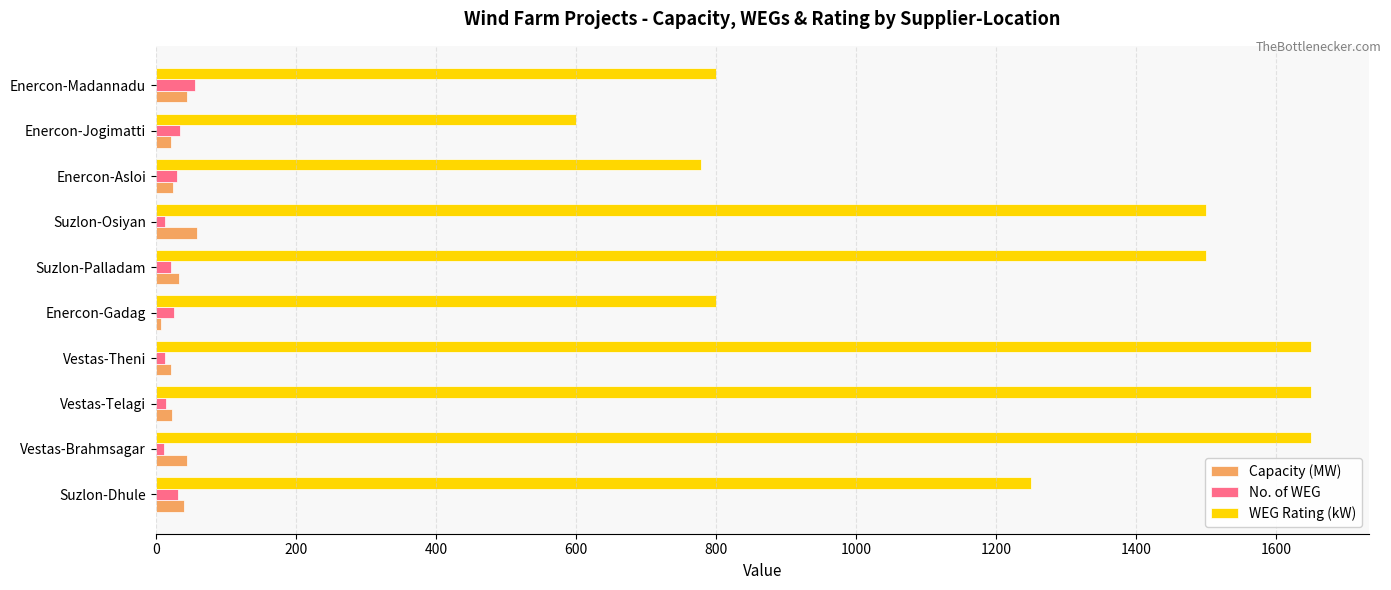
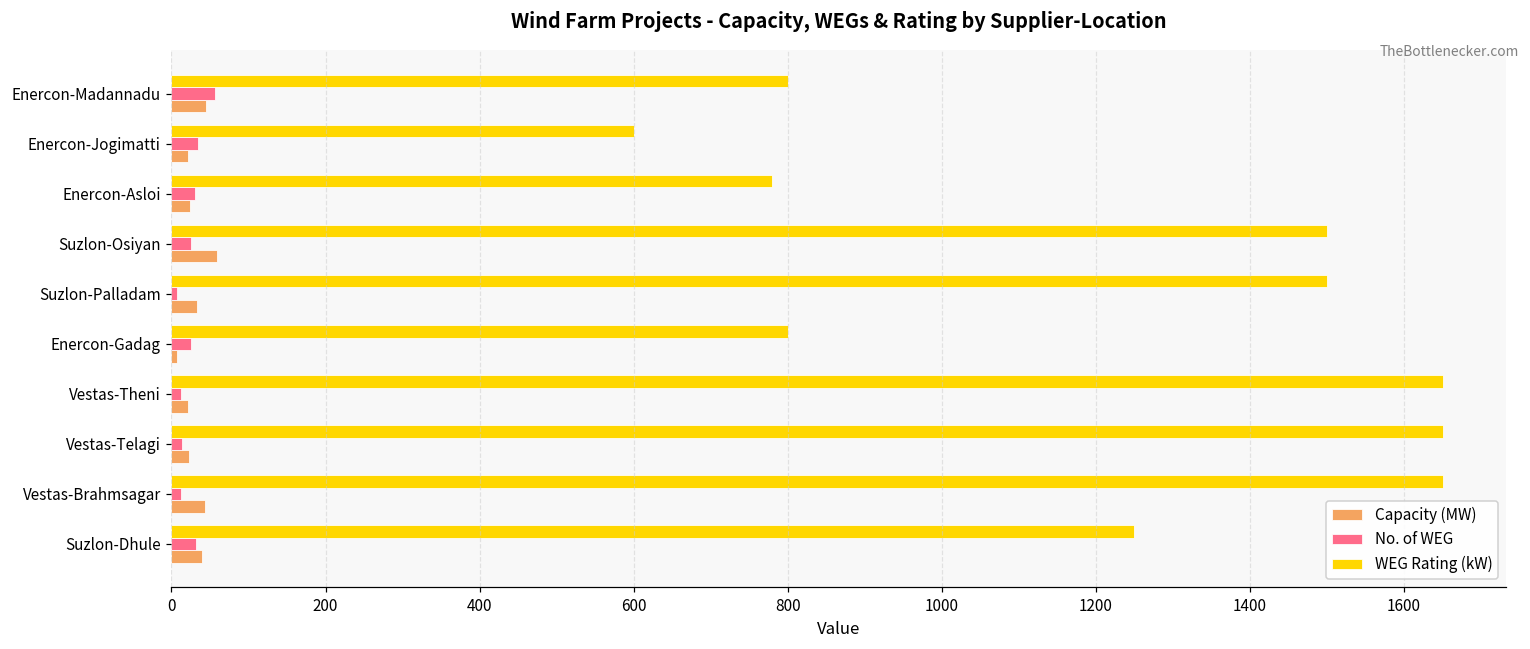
  {
    "Capacity (MW)": {
      "Enercon-Madannadu": 40,
      "Enercon-Jogimatti": 20,
      "Enercon-Asloi": 20,
      "Suzlon-Osiyan": 60,
      "Suzlon-Palladam": 30,
      "Enercon-Gadag": 10,
      "Vestas-Theni": 20,
      "Vestas-Telagi": 20,
      "Vestas-Brahmsagar": 40,
      "Suzlon-Dhule": 40
    },
    "No. of WEG": {
      "Enercon-Madannadu": 60,
      "Enercon-Jogimatti": 40,
      "Enercon-Asloi": 30,
-     "Suzlon-Osiyan": 10,
-     "Suzlon-Palladam": 20,
+     "Suzlon-Osiyan": 30,
+     "Suzlon-Palladam": 10,
      "Enercon-Gadag": 30,
      "Vestas-Theni": 10,
      "Vestas-Telagi": 10,
      "Vestas-Brahmsagar": 10,
      "Suzlon-Dhule": 30
    },
    "WEG Rating (kW)": {
      "Enercon-Madannadu": 800,
      "Enercon-Jogimatti": 600,
      "Enercon-Asloi": 780,
      "Suzlon-Osiyan": 1500,
      "Suzlon-Palladam": 1500,
      "Enercon-Gadag": 800,
      "Vestas-Theni": 1650,
      "Vestas-Telagi": 1650,
      "Vestas-Brahmsagar": 1650,
      "Suzlon-Dhule": 1250
    }
  }
